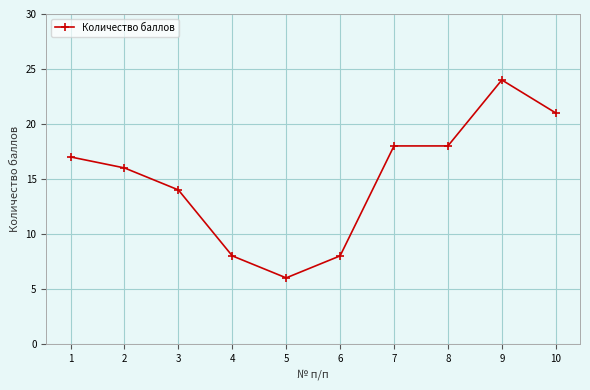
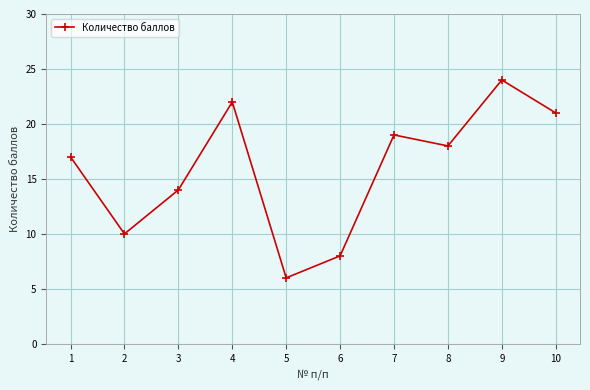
  {
    "1": 17,
-   "2": 16,
+   "2": 10,
    "3": 14,
-   "4": 8,
+   "4": 22,
    "5": 6,
    "6": 8,
-   "7": 18,
+   "7": 19,
    "8": 18,
    "9": 24,
    "10": 21
  }
